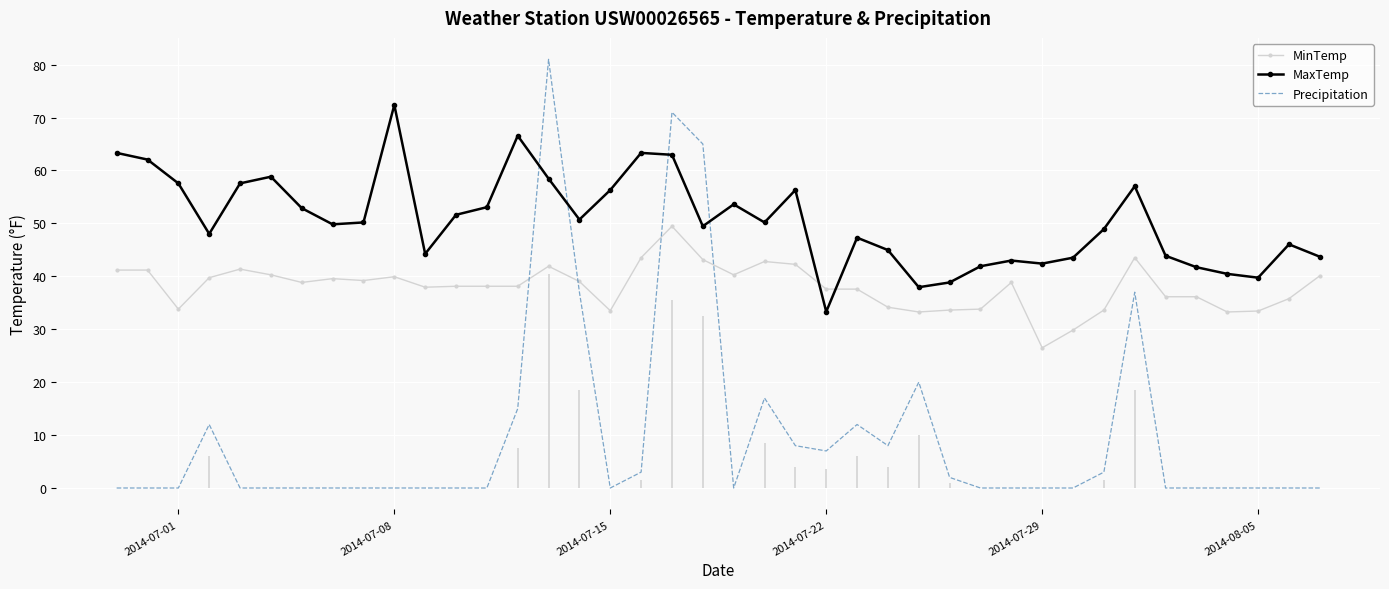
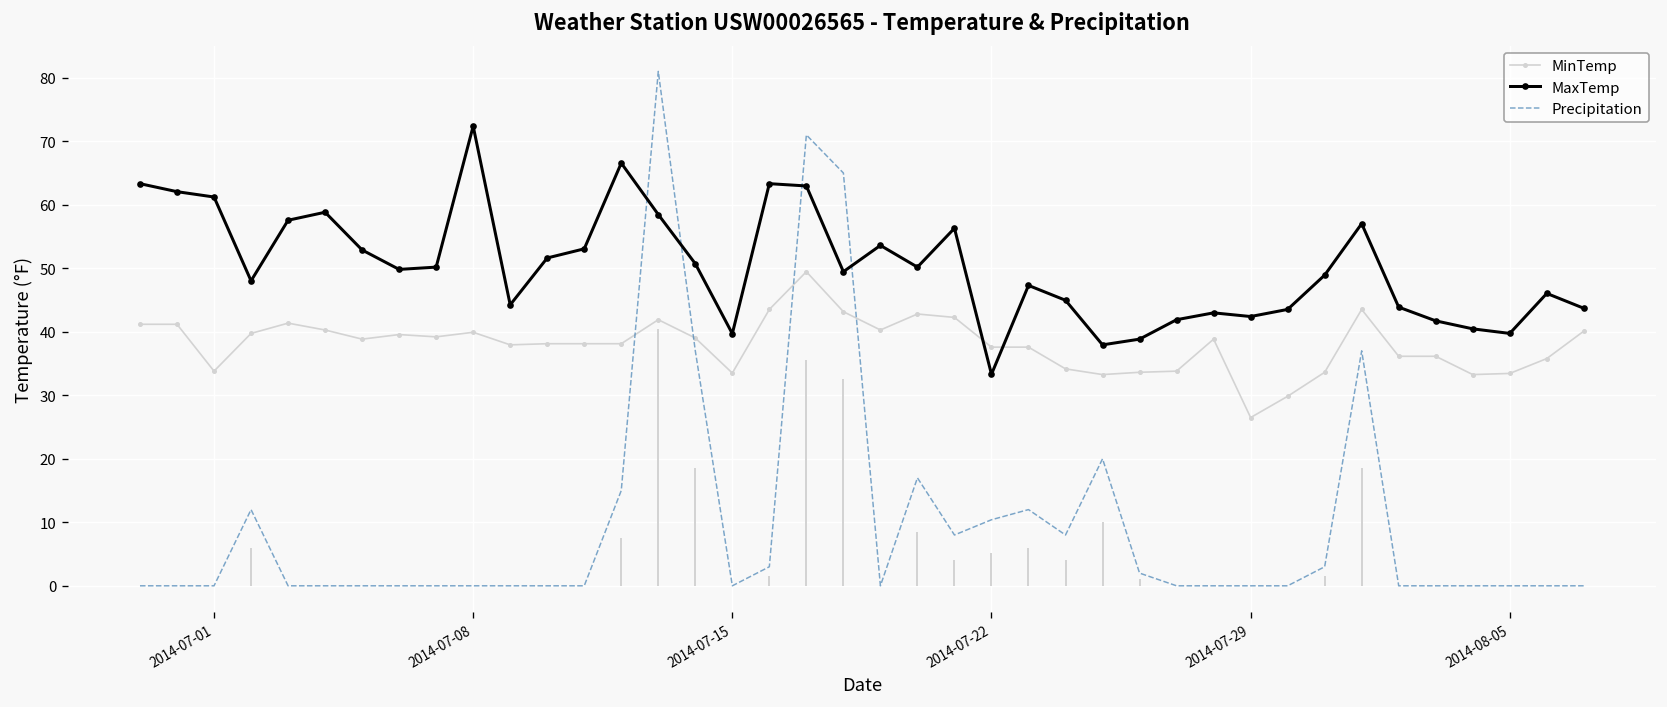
  {
    "MinTemp": {
      "2014-07-01": 34,
      "2014-07-08": 40,
      "2014-07-15": 34,
      "2014-07-22": 38,
      "2014-07-29": 26,
      "2014-08-05": 33
    },
    "MaxTemp": {
-     "2014-07-01": 58,
+     "2014-07-01": 61,
      "2014-07-08": 72,
-     "2014-07-15": 56,
+     "2014-07-15": 40,
      "2014-07-22": 33,
      "2014-07-29": 42,
      "2014-08-05": 40
    },
    "Precipitation": {
      "2014-07-01": 0,
      "2014-07-08": 0,
      "2014-07-15": 0,
-     "2014-07-22": 7,
+     "2014-07-22": 10,
      "2014-07-29": 0,
      "2014-08-05": 0
    }
  }
